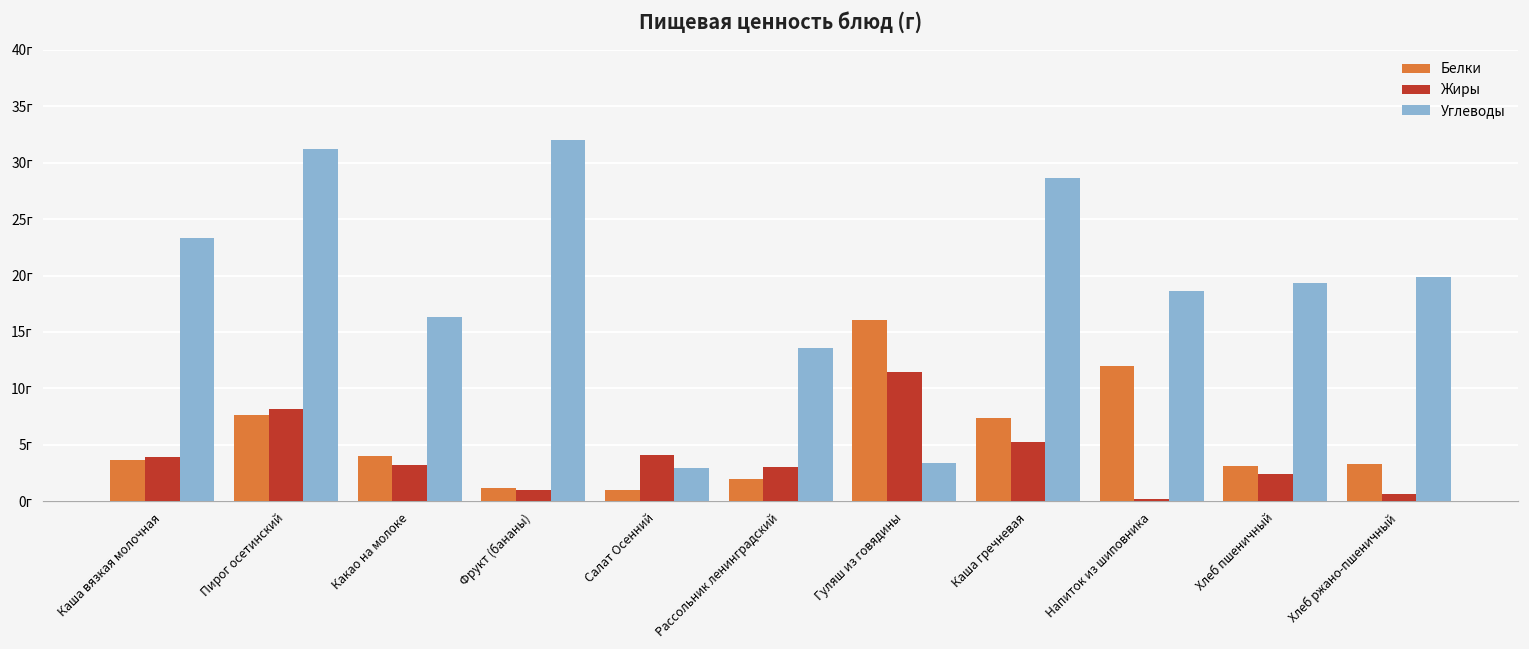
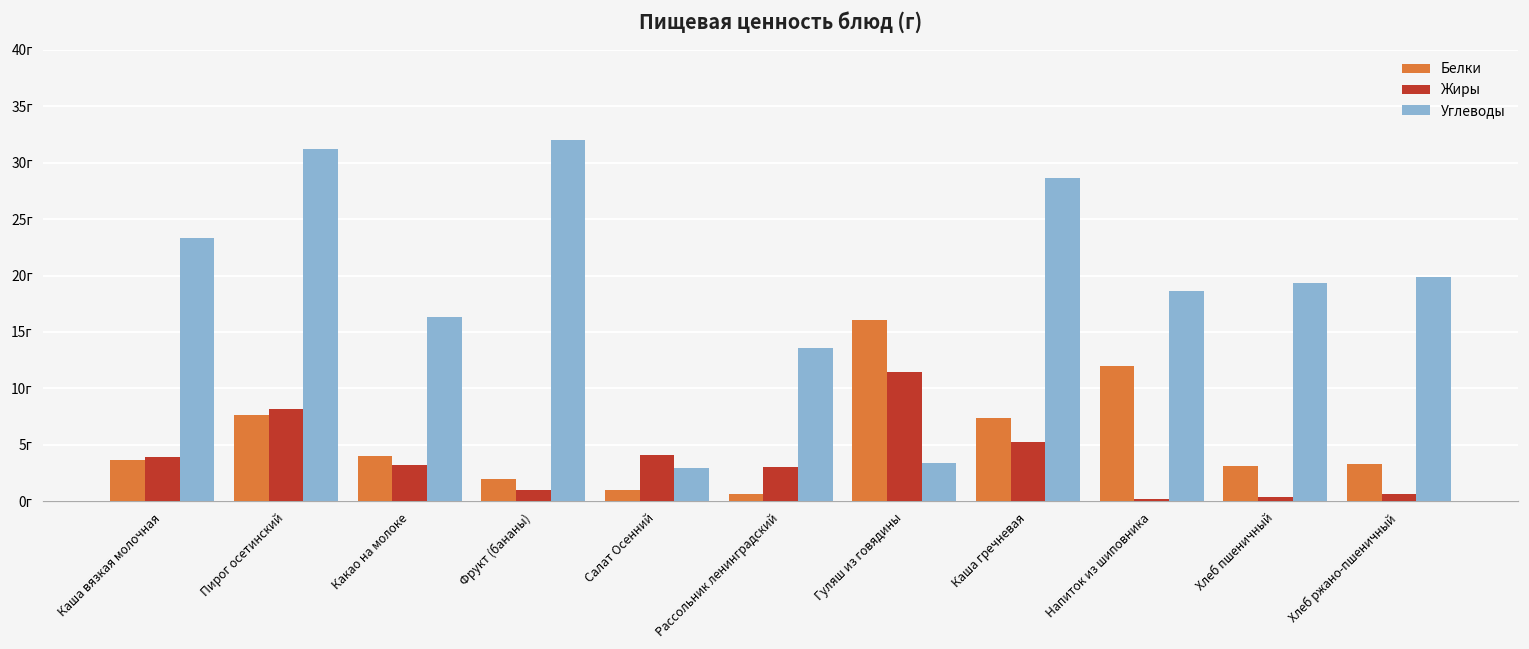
  {
    "Белки": {
      "Каша вязкая молочная": "3.7г",
      "Пирог осетинский": "7.6г",
      "Какао на молоке": "4.0г",
-     "Фрукт (бананы)": "1.2г",
+     "Фрукт (бананы)": "2.0г",
      "Салат Осенний": "1.0г",
-     "Рассольник ленинградский": "2.0г",
+     "Рассольник ленинградский": "0.7г",
      "Гуляш из говядины": "16.0г",
      "Каша гречневая": "7.4г",
      "Напиток из шиповника": "12.0г",
      "Хлеб пшеничный": "3.2г",
      "Хлеб ржано-пшеничный": "3.3г"
    },
    "Жиры": {
      "Каша вязкая молочная": "3.9г",
      "Пирог осетинский": "8.2г",
      "Какао на молоке": "3.2г",
      "Фрукт (бананы)": "1.0г",
      "Салат Осенний": "4.1г",
      "Рассольник ленинградский": "3.1г",
      "Гуляш из говядины": "11.4г",
      "Каша гречневая": "5.3г",
-     "Хлеб пшеничный": "2.4г",
+     "Хлеб пшеничный": "0.4г",
      "Хлеб ржано-пшеничный": "0.6г"
    },
    "Углеводы": {
      "Каша вязкая молочная": "23.3г",
      "Пирог осетинский": "31.3г",
      "Какао на молоке": "16.3г",
      "Фрукт (бананы)": "32.0г",
      "Салат Осенний": "3.0г",
      "Рассольник ленинградский": "13.5г",
      "Гуляш из говядины": "3.4г",
      "Каша гречневая": "28.6г",
      "Напиток из шиповника": "18.6г",
      "Хлеб пшеничный": "19.3г",
      "Хлеб ржано-пшеничный": "19.8г"
    }
  }
